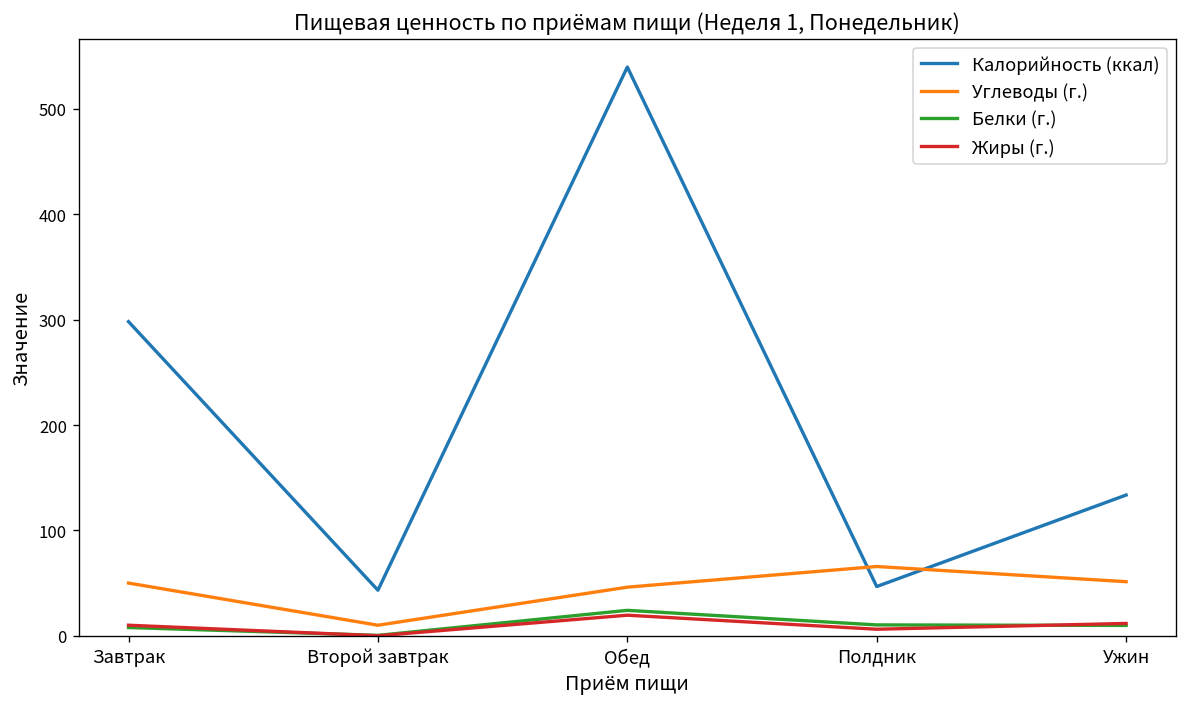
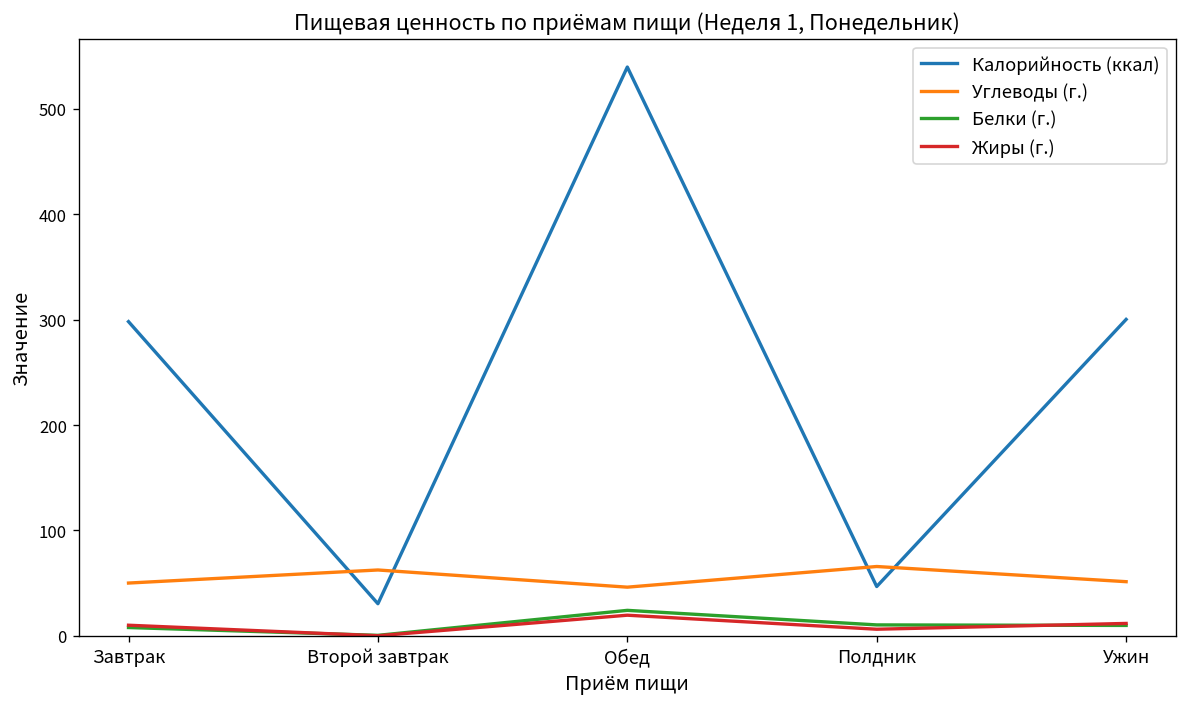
  {
    "Калорийность (ккал)": {
      "Завтрак": 300,
-     "Второй завтрак": 40,
+     "Второй завтрак": 30,
      "Обед": 540,
      "Полдник": 50,
-     "Ужин": 130
+     "Ужин": 300
    },
    "Углеводы (г.)": {
      "Завтрак": 50,
-     "Второй завтрак": 10,
+     "Второй завтрак": 60,
      "Обед": 50,
      "Полдник": 70,
      "Ужин": 50
    },
    "Белки (г.)": {
      "Обед": 20,
      "Полдник": 10
    },
    "Жиры (г.)": {
      "Обед": 20,
      "Полдник": 10
    }
  }
